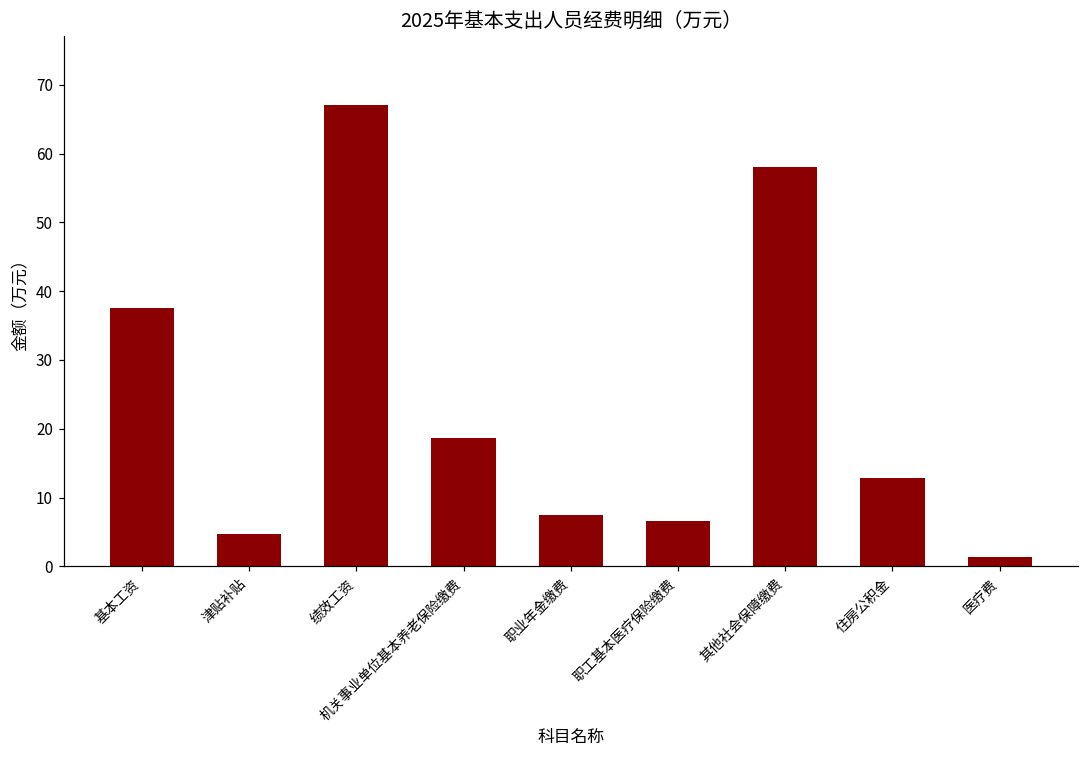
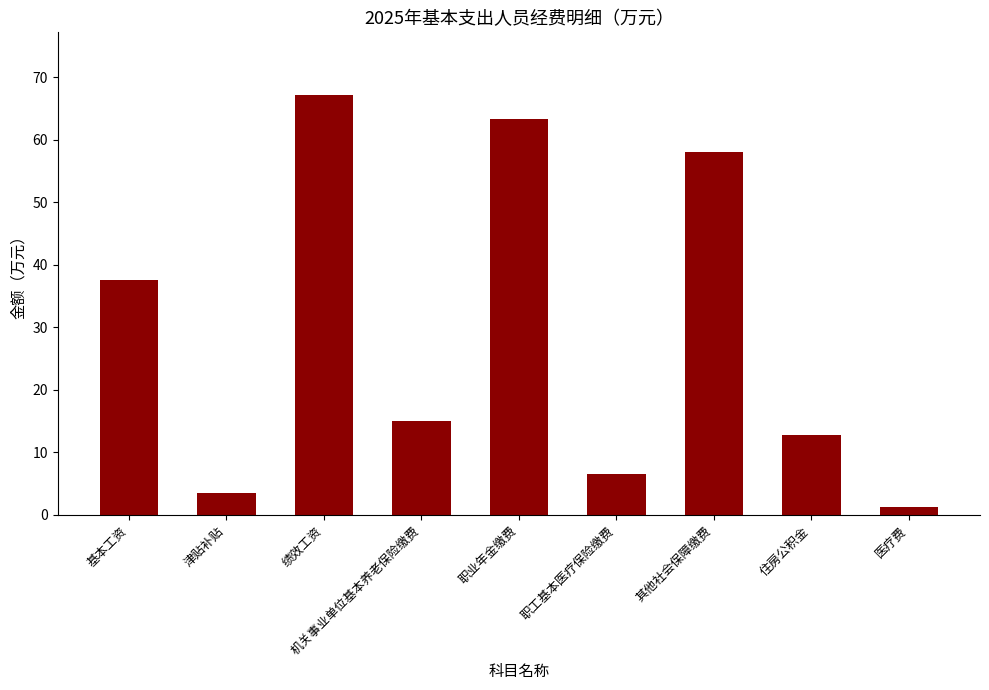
  {
    "基本工资": 38,
-   "津贴补贴": 5,
+   "津贴补贴": 3,
    "绩效工资": 67,
-   "机关事业单位基本养老保险缴费": 19,
-   "职业年金缴费": 7,
+   "机关事业单位基本养老保险缴费": 15,
+   "职业年金缴费": 63,
    "职工基本医疗保险缴费": 7,
    "其他社会保障缴费": 58,
    "住房公积金": 13,
    "医疗费": 1
  }
